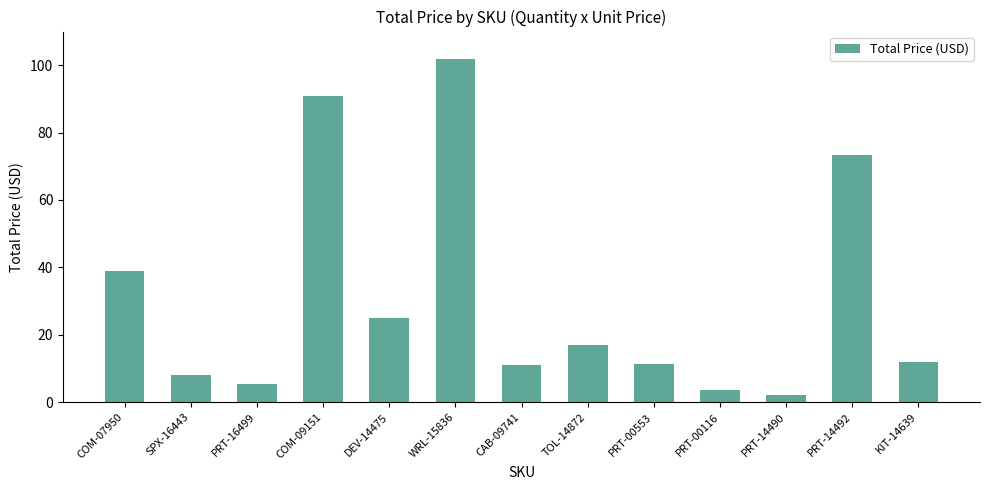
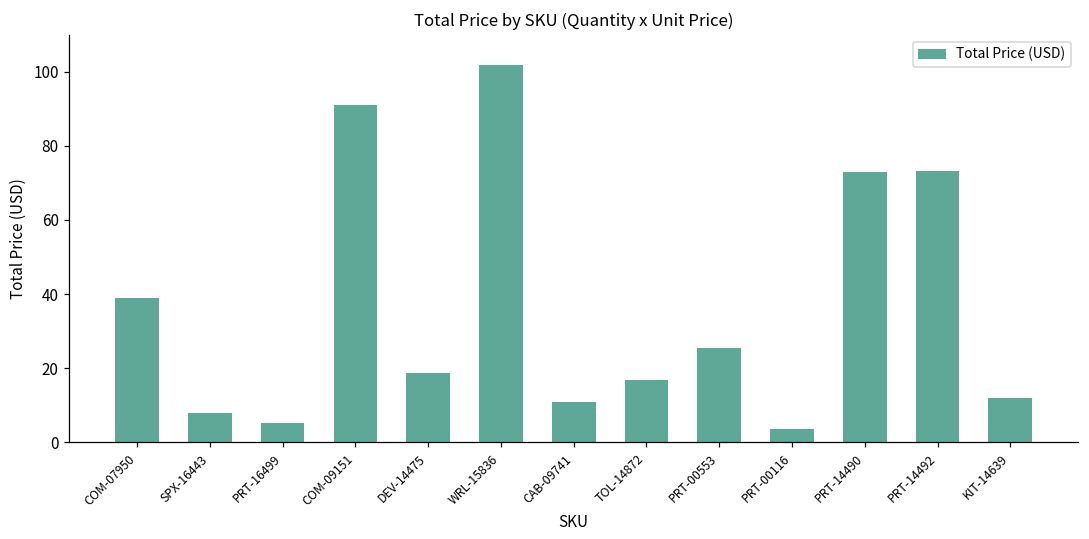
  {
    "COM-07950": 39,
    "SPX-16443": 8,
    "PRT-16499": 5,
    "COM-09151": 91,
-   "DEV-14475": 25,
+   "DEV-14475": 19,
    "WRL-15836": 102,
    "CAB-09741": 11,
    "TOL-14872": 17,
-   "PRT-00553": 11,
+   "PRT-00553": 25,
    "PRT-00116": 4,
-   "PRT-14490": 2,
+   "PRT-14490": 73,
    "PRT-14492": 73,
    "KIT-14639": 12
  }
